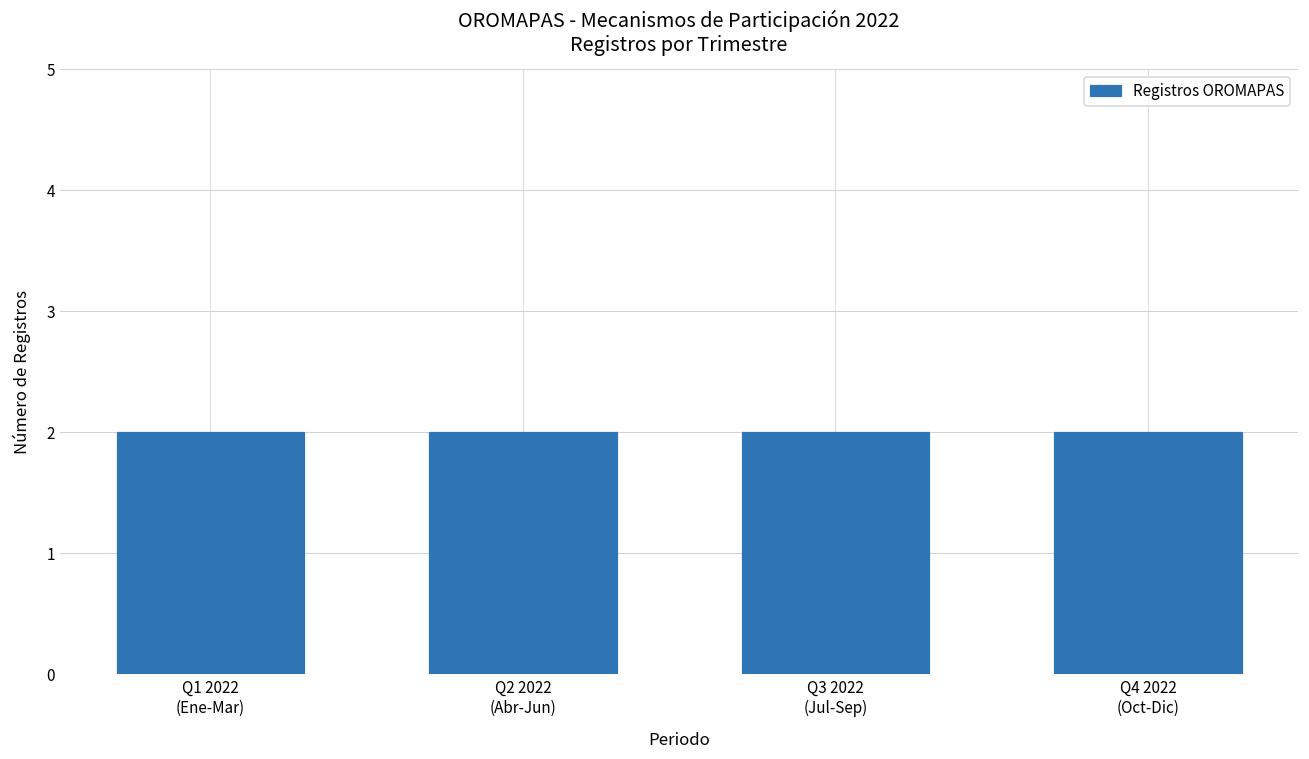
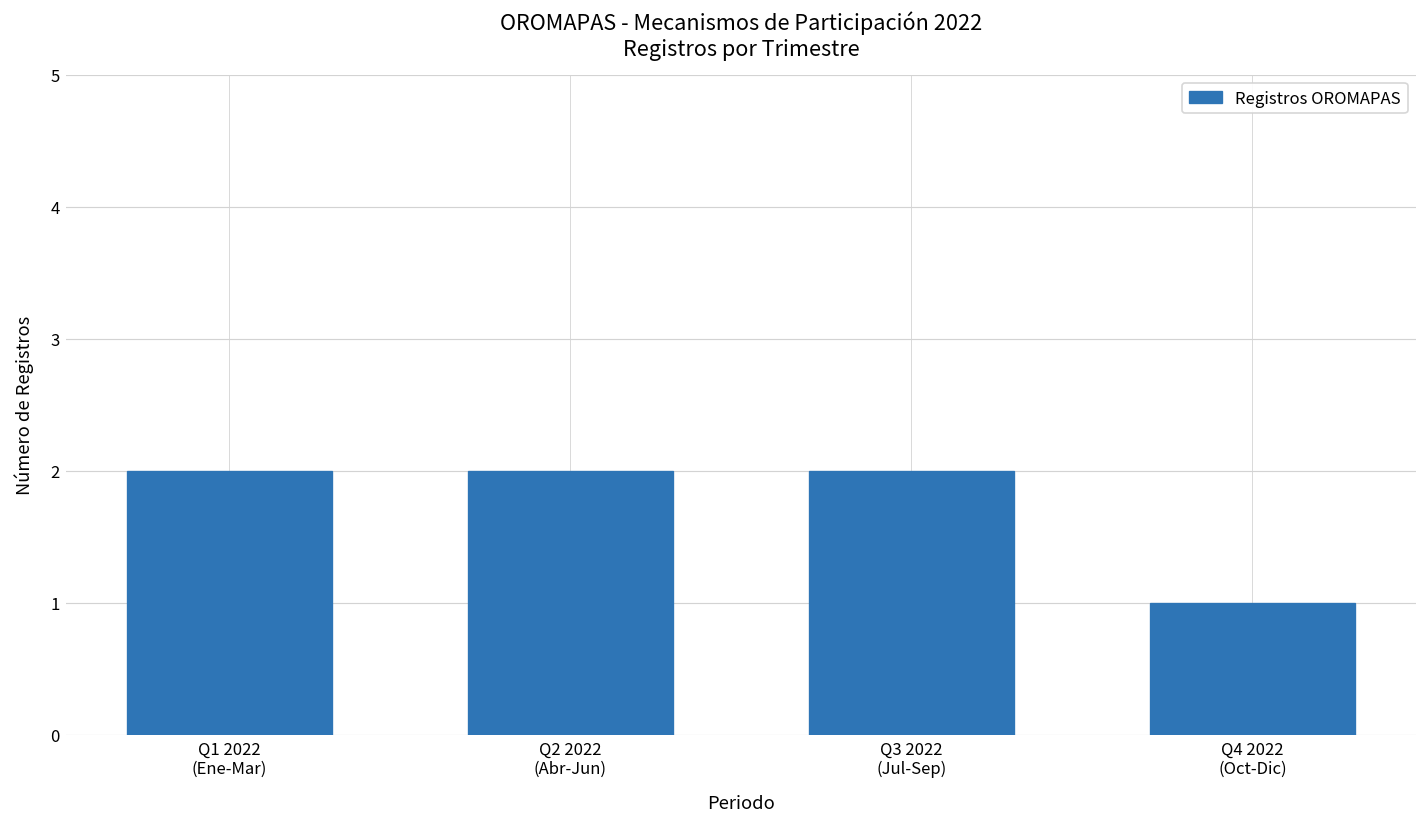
  {
    "Q1 2022 (Ene-Mar)": 2,
    "Q2 2022 (Abr-Jun)": 2,
    "Q3 2022 (Jul-Sep)": 2,
-   "Q4 2022 (Oct-Dic)": 2
+   "Q4 2022 (Oct-Dic)": 1
  }
